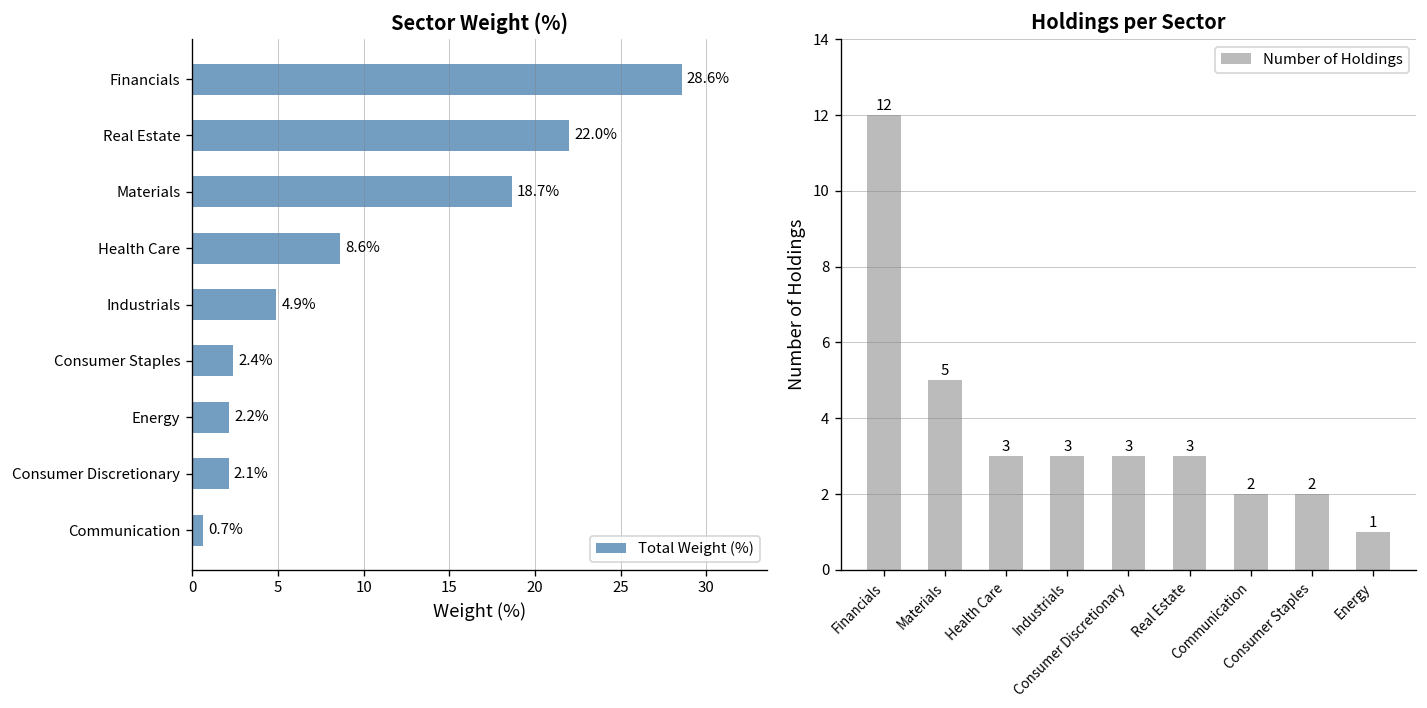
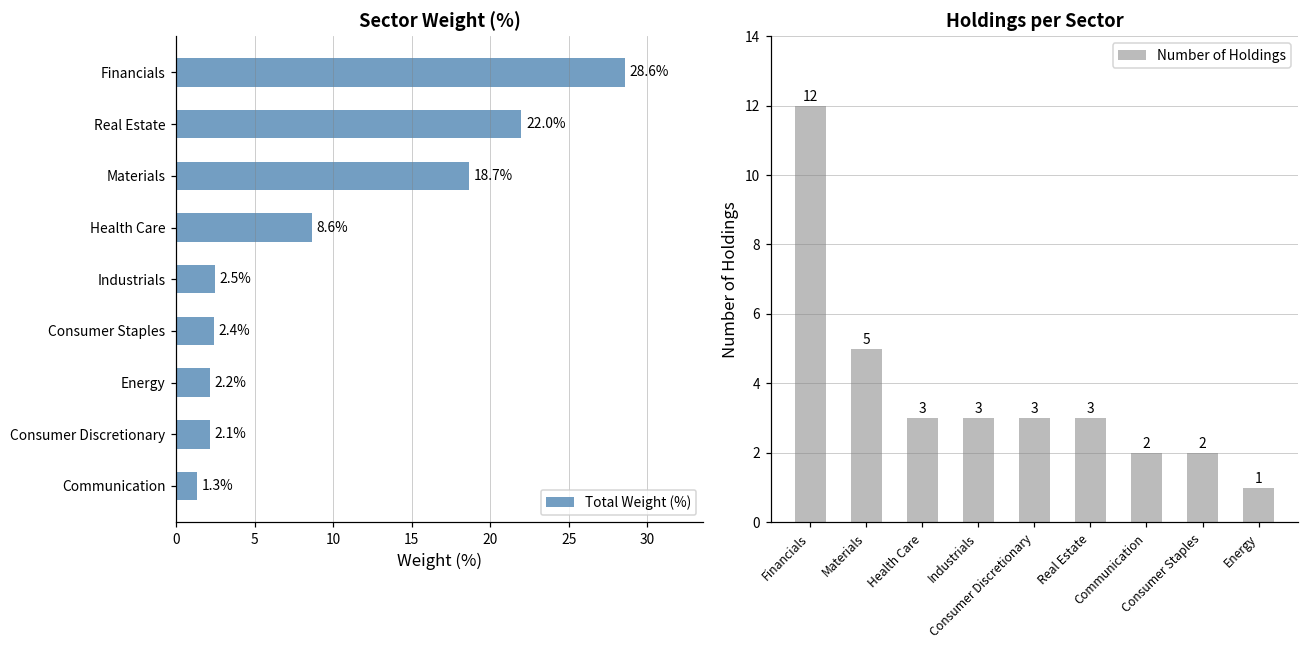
  {
    "Sector Weight (%)": {
      "Financials": "28.6%",
      "Real Estate": "22.0%",
      "Materials": "18.7%",
      "Health Care": "8.6%",
-     "Industrials": "4.9%",
+     "Industrials": "2.5%",
      "Consumer Staples": "2.4%",
      "Energy": "2.2%",
      "Consumer Discretionary": "2.1%",
-     "Communication": "0.7%"
+     "Communication": "1.3%"
    },
    "Holdings per Sector": {
      "Financials": "12",
      "Materials": "5",
      "Health Care": "3",
      "Industrials": "3",
      "Consumer Discretionary": "3",
      "Real Estate": "3",
      "Communication": "2",
      "Consumer Staples": "2",
      "Energy": "1"
    }
  }
